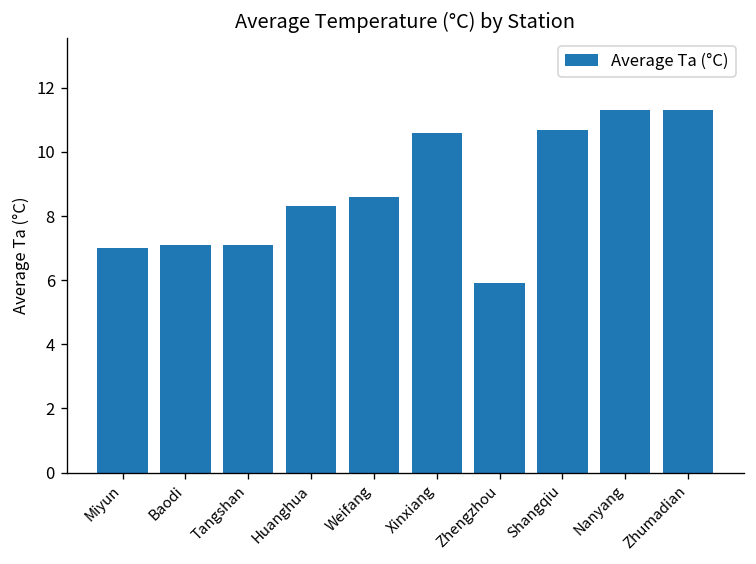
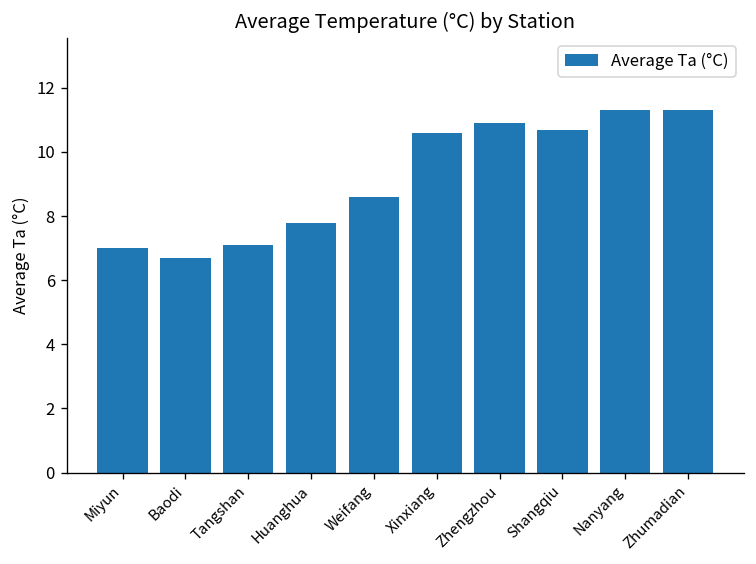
  {
    "Miyun": 7.0,
-   "Baodi": 7.1,
+   "Baodi": 6.7,
    "Tangshan": 7.1,
-   "Huanghua": 8.3,
+   "Huanghua": 7.8,
    "Weifang": 8.6,
    "Xinxiang": 10.6,
-   "Zhengzhou": 5.9,
+   "Zhengzhou": 10.9,
    "Shangqiu": 10.7,
    "Nanyang": 11.3,
    "Zhumadian": 11.3
  }
